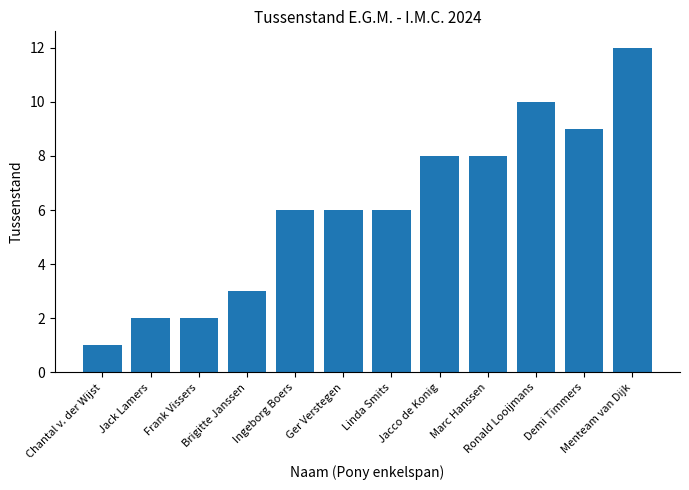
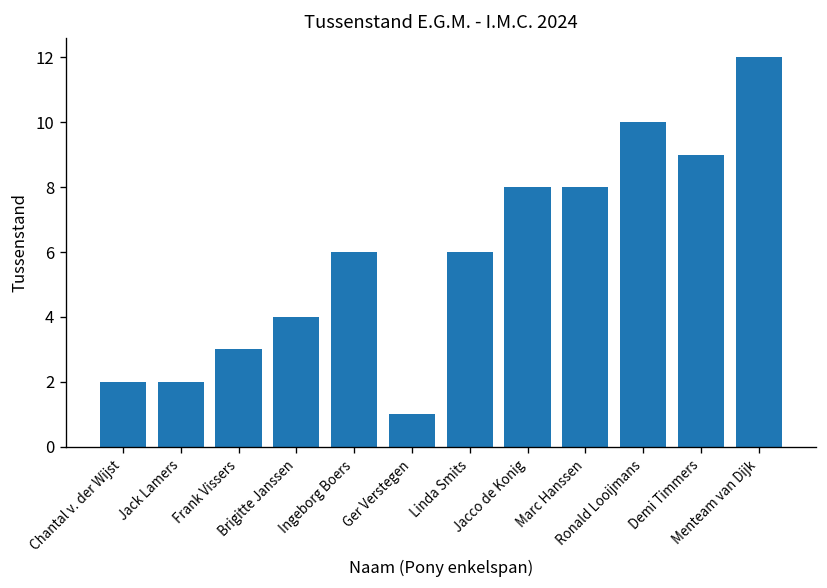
  {
-   "Chantal v. der Wijst": 1,
+   "Chantal v. der Wijst": 2,
    "Jack Lamers": 2,
-   "Frank Vissers": 2,
-   "Brigitte Janssen": 3,
+   "Frank Vissers": 3,
+   "Brigitte Janssen": 4,
    "Ingeborg Boers": 6,
-   "Ger Verstegen": 6,
+   "Ger Verstegen": 1,
    "Linda Smits": 6,
    "Jacco de Konig": 8,
    "Marc Hanssen": 8,
    "Ronald Looijmans": 10,
    "Demi Timmers": 9,
    "Menteam van Dijk": 12
  }
